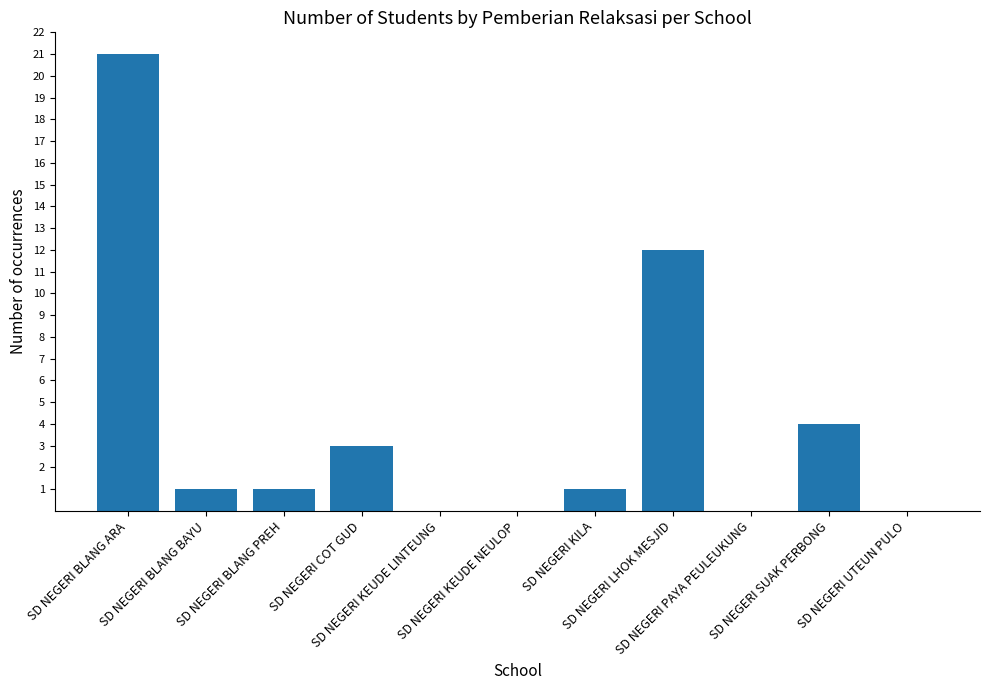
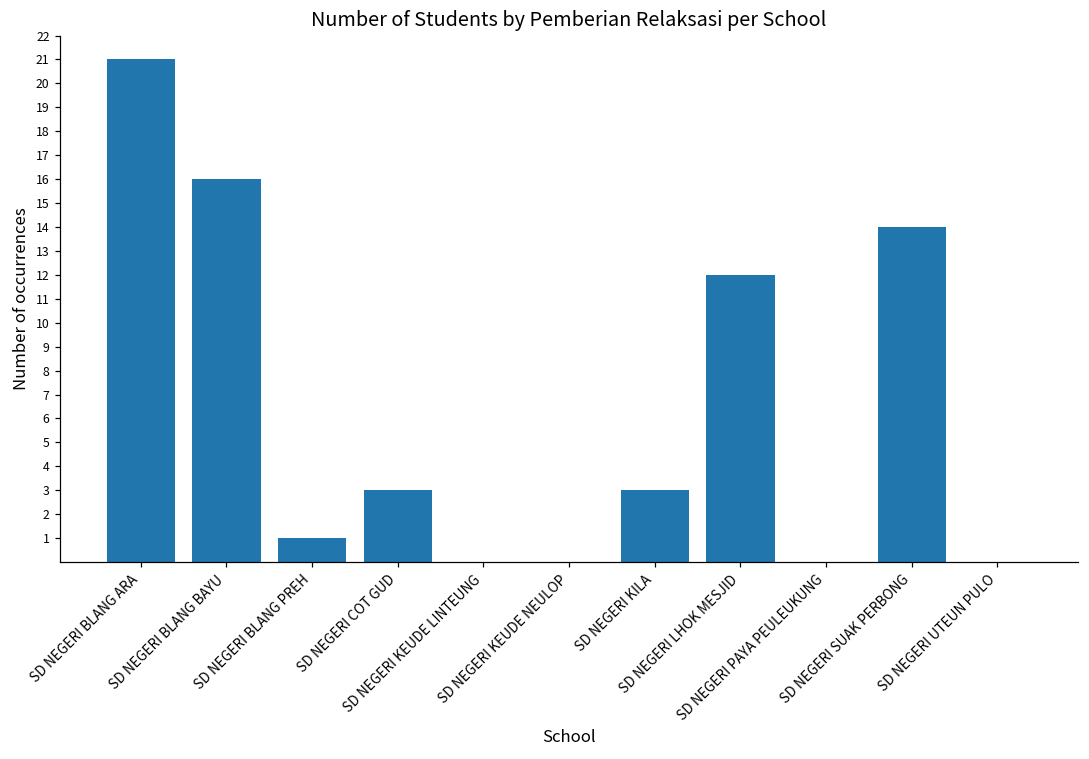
  {
    "SD NEGERI BLANG ARA": 21,
-   "SD NEGERI BLANG BAYU": 1,
+   "SD NEGERI BLANG BAYU": 16,
    "SD NEGERI BLANG PREH": 1,
    "SD NEGERI COT GUD": 3,
    "SD NEGERI KEUDE LINTEUNG": 0,
    "SD NEGERI KEUDE NEULOP": 0,
-   "SD NEGERI KILA": 1,
+   "SD NEGERI KILA": 3,
    "SD NEGERI LHOK MESJID": 12,
    "SD NEGERI PAYA PEULEUKUNG": 0,
-   "SD NEGERI SUAK PERBONG": 4,
+   "SD NEGERI SUAK PERBONG": 14,
    "SD NEGERI UTEUN PULO": 0
  }
